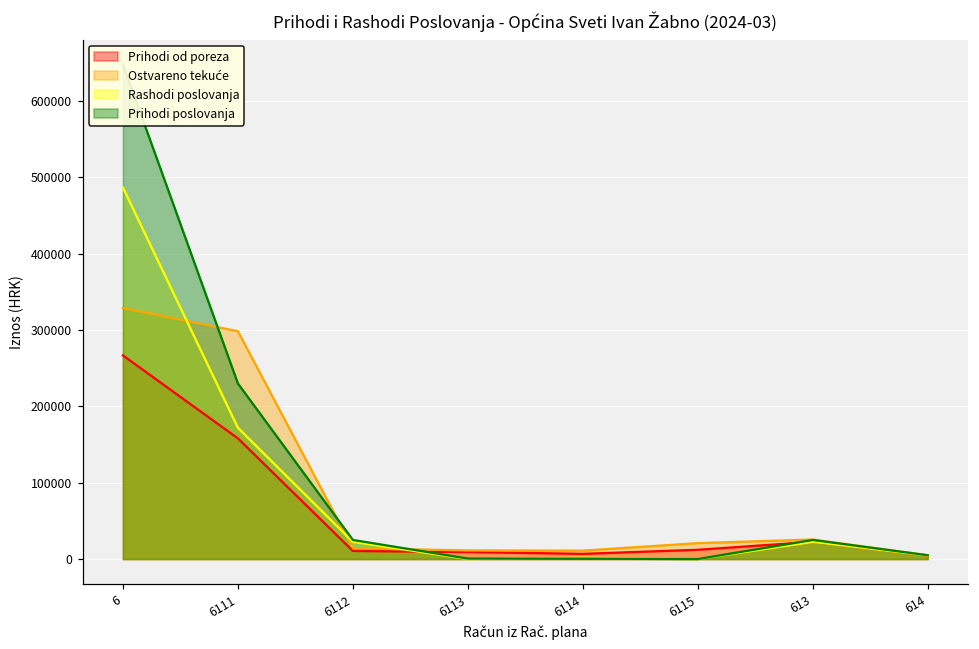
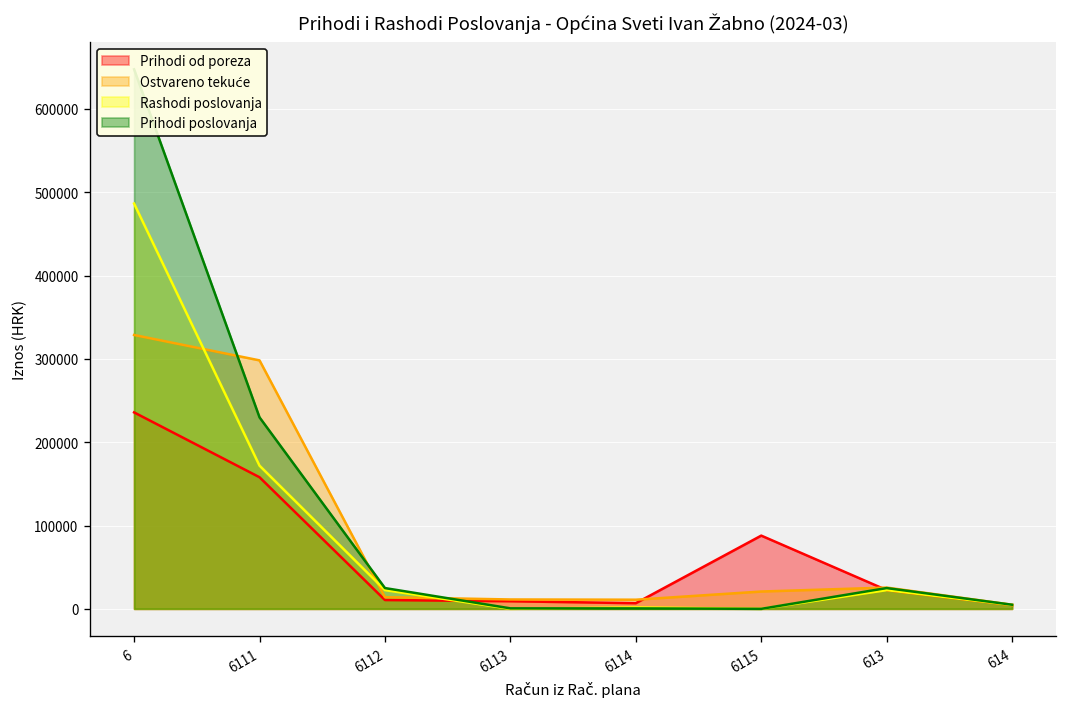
  {
    "Prihodi od poreza": {
-     "6": 270000,
+     "6": 240000,
      "6111": 160000,
      "6114": 10000,
-     "6115": 10000
+     "6115": 90000
    },
    "Prihodi poslovanja": {
      "6111": 230000
    }
  }
